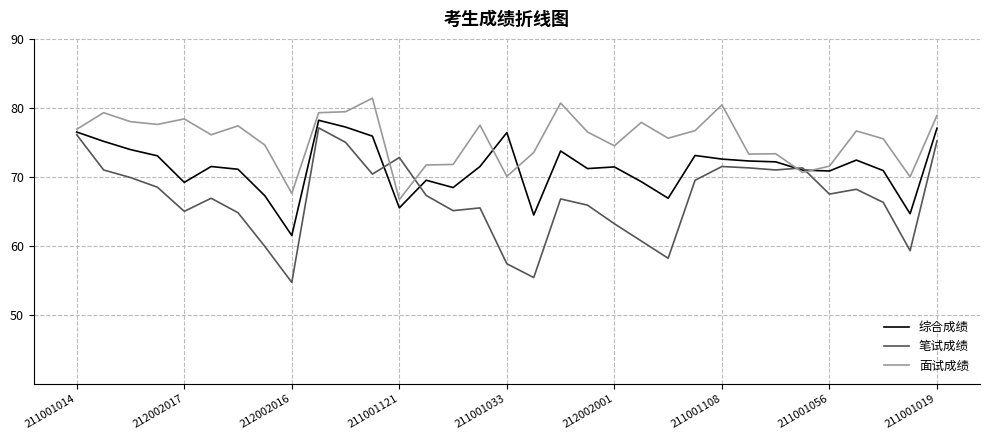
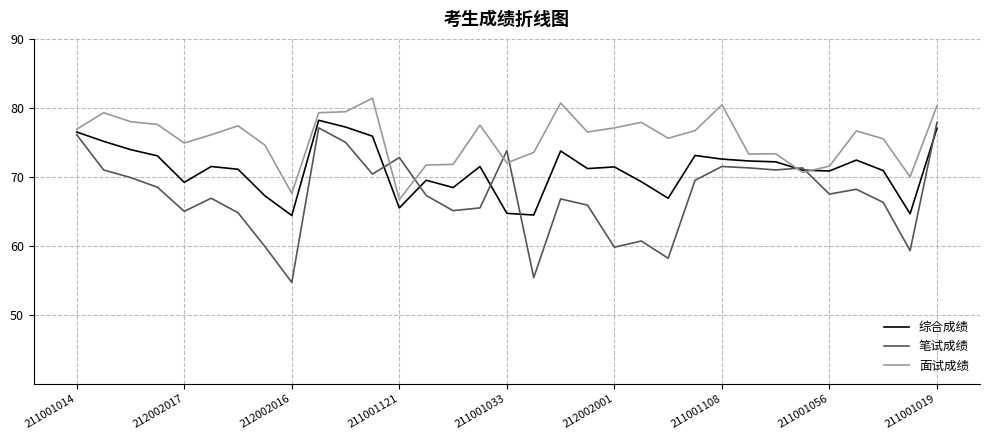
  {
    "综合成绩": {
      "211001014": 77,
      "212002017": 69,
-     "212002016": 62,
+     "212002016": 64,
      "211001121": 66,
-     "211001033": 76,
+     "211001033": 65,
      "212002001": 71,
      "211001108": 73,
      "211001056": 71,
      "211001019": 77
    },
    "笔试成绩": {
      "211001014": 76,
      "212002017": 65,
      "212002016": 55,
      "211001121": 73,
-     "211001033": 57,
-     "212002001": 63,
+     "211001033": 74,
+     "212002001": 60,
      "211001108": 72,
      "211001056": 68,
-     "211001019": 75
+     "211001019": 78
    },
    "面试成绩": {
      "211001014": 77,
-     "212002017": 78,
+     "212002017": 75,
      "212002016": 68,
      "211001121": 67,
-     "211001033": 70,
-     "212002001": 75,
+     "211001033": 72,
+     "212002001": 77,
      "211001108": 80,
      "211001056": 72,
-     "211001019": 79
+     "211001019": 80
    }
  }
